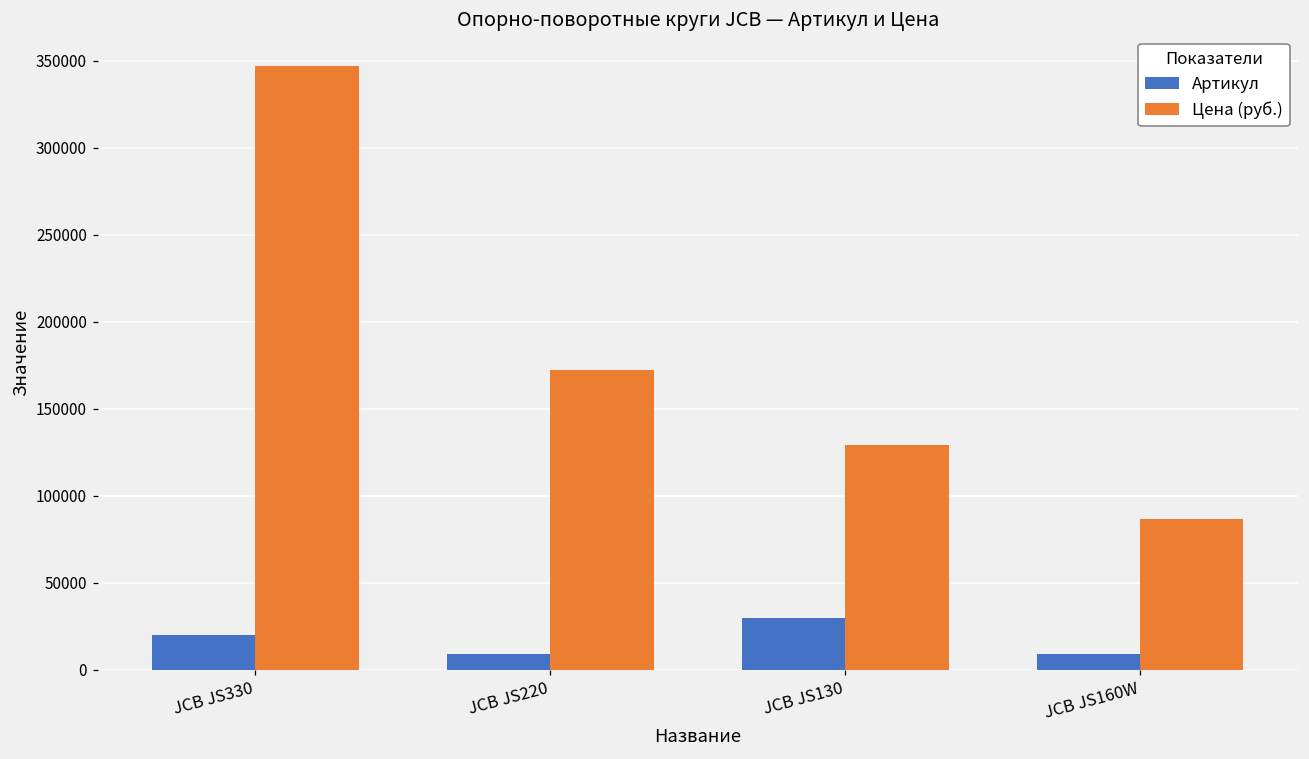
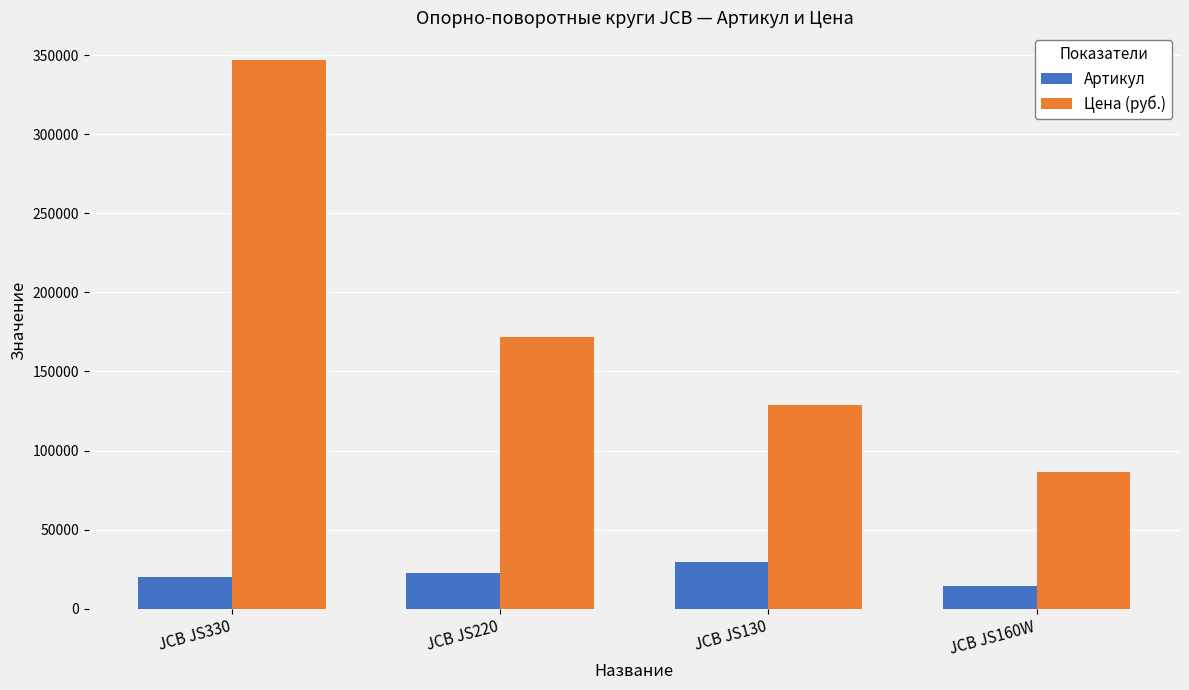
  {
    "Артикул": {
      "JCB JS330": 20000,
-     "JCB JS220": 9000,
+     "JCB JS220": 23000,
      "JCB JS130": 29000,
-     "JCB JS160W": 9000
+     "JCB JS160W": 14000
    },
    "Цена (руб.)": {
      "JCB JS330": 347000,
      "JCB JS220": 172000,
      "JCB JS130": 129000,
      "JCB JS160W": 86000
    }
  }
